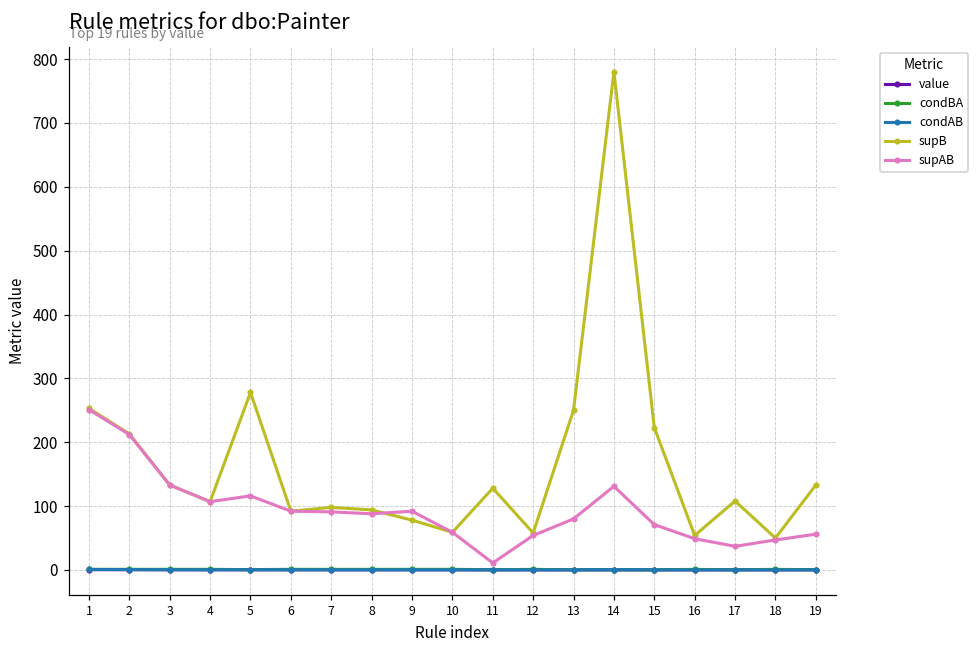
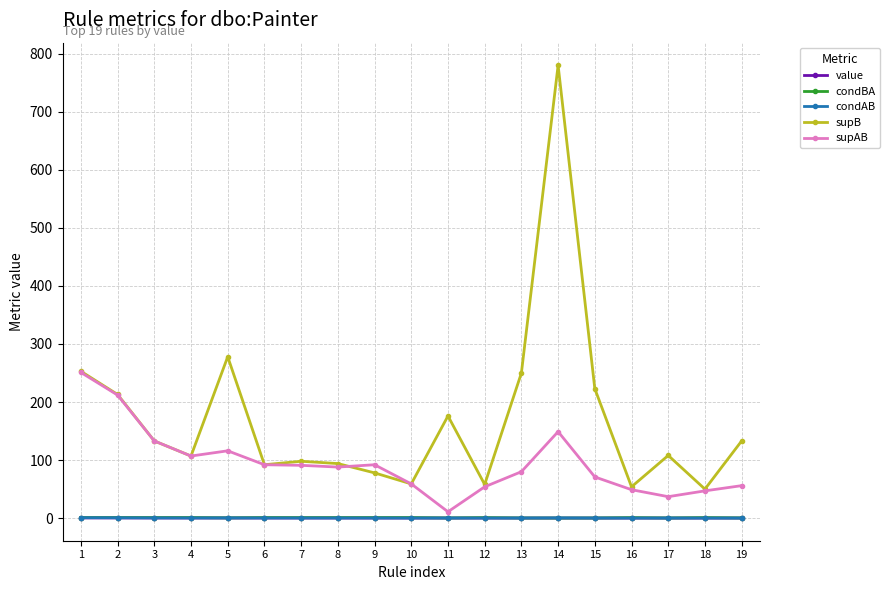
  {
    "condAB": {
      "1": 0,
      "2": 0,
      "3": 0,
      "4": 0,
      "5": 0,
      "6": 0,
      "7": 0,
      "8": 0,
      "9": 0,
      "10": 0,
      "11": 0,
      "12": 0,
      "13": 0,
      "14": 0,
      "15": 0,
      "16": 0,
      "17": 0,
      "18": 0,
      "19": 0
    },
    "supB": {
      "5": 280,
      "7": 100,
      "8": 90,
      "9": 80,
-     "11": 130,
+     "11": 180,
      "13": 250,
      "14": 780,
      "15": 220,
      "16": 50,
      "17": 110,
      "19": 130
    },
    "supAB": {
      "5": 120,
      "7": 90,
      "8": 90,
      "9": 90,
      "11": 10,
      "13": 80,
-     "14": 130,
+     "14": 150,
      "15": 70,
      "16": 50,
      "17": 40,
      "19": 60
    }
  }
